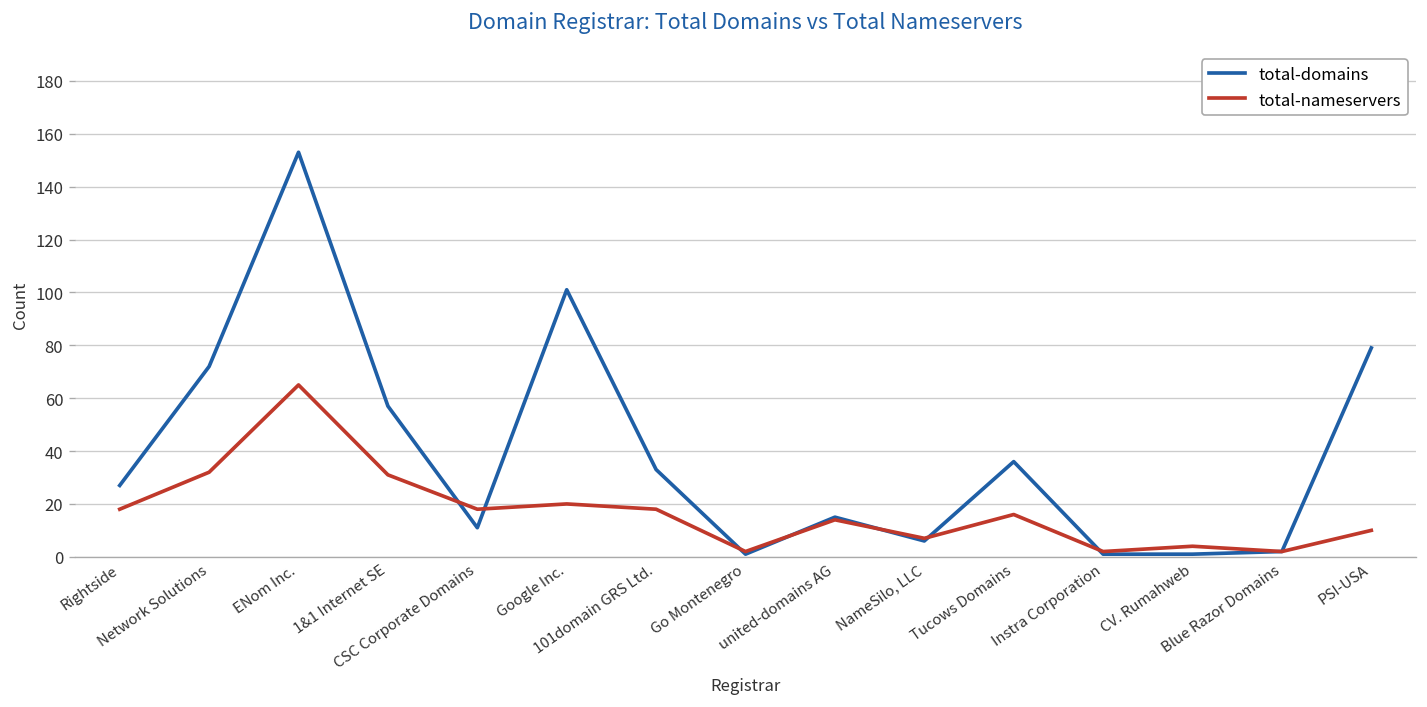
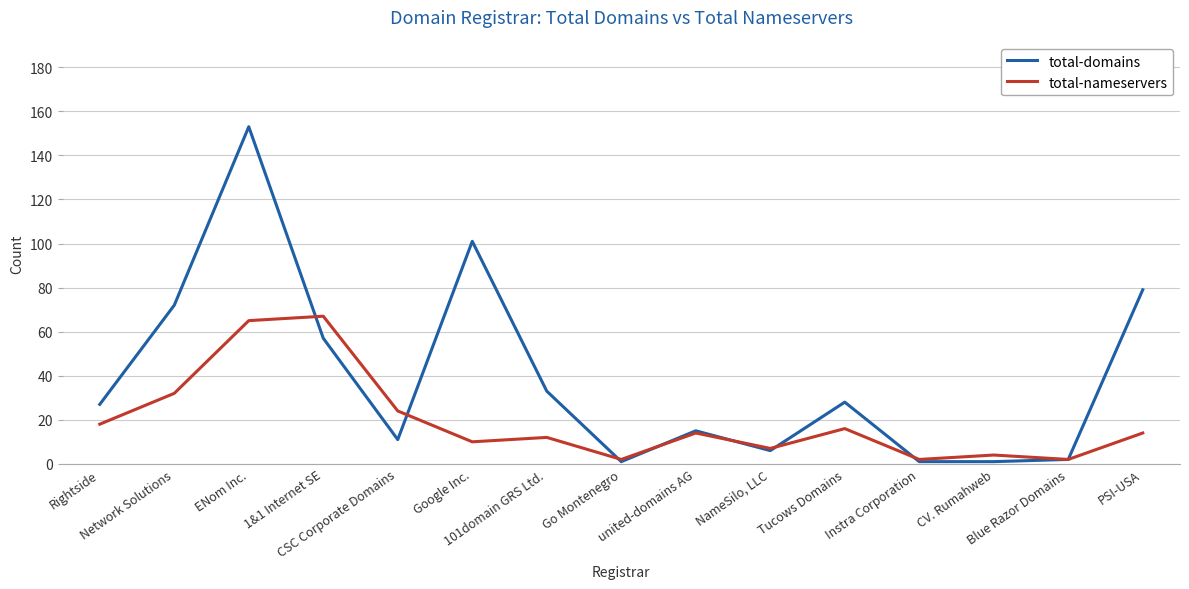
  {
    "total-domains": {
      "Rightside": 27,
      "Network Solutions": 72,
      "ENom Inc.": 153,
      "1&1 Internet SE": 57,
      "CSC Corporate Domains": 11,
      "Google Inc.": 101,
      "101domain GRS Ltd.": 33,
-     "Tucows Domains": 36,
+     "Tucows Domains": 28,
      "CV. Rumahweb": 1,
      "PSI-USA": 79
    },
    "total-nameservers": {
      "Rightside": 18,
      "Network Solutions": 32,
      "ENom Inc.": 65,
-     "1&1 Internet SE": 31,
-     "CSC Corporate Domains": 18,
-     "Google Inc.": 20,
-     "101domain GRS Ltd.": 18,
+     "1&1 Internet SE": 67,
+     "CSC Corporate Domains": 24,
+     "Google Inc.": 10,
+     "101domain GRS Ltd.": 12,
      "Tucows Domains": 16,
      "CV. Rumahweb": 4,
-     "PSI-USA": 10
+     "PSI-USA": 14
    }
  }
